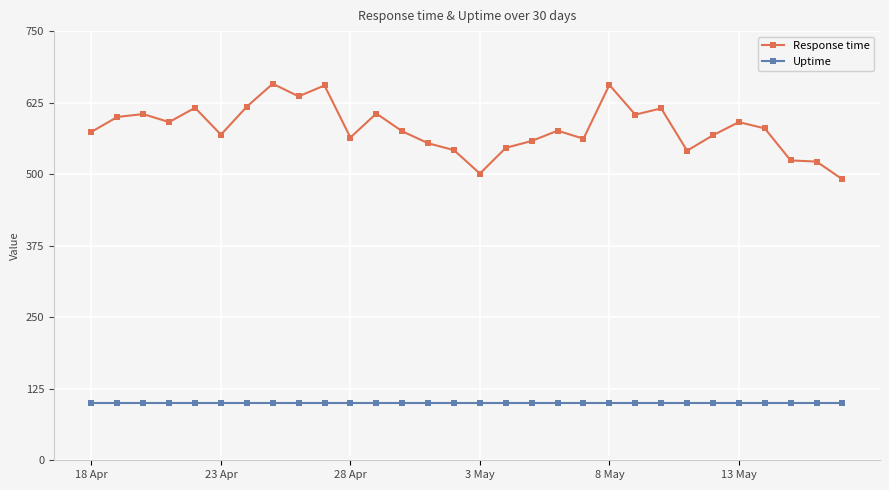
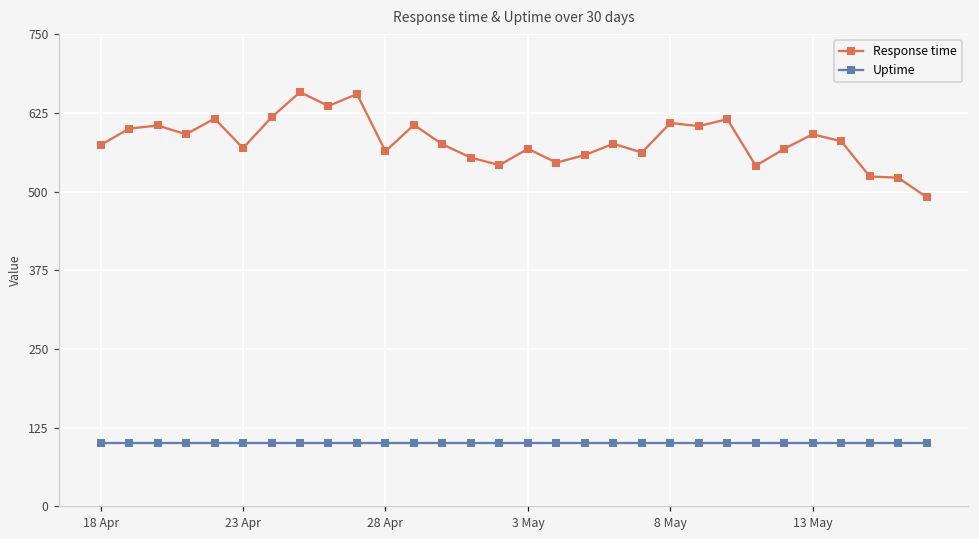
  {
    "Response time": {
      "18 Apr": 570,
      "23 Apr": 570,
      "28 Apr": 560,
-     "3 May": 500,
-     "8 May": 660,
+     "3 May": 570,
+     "8 May": 610,
      "13 May": 590
    },
    "Uptime": {
      "18 Apr": 100,
      "23 Apr": 100,
      "28 Apr": 100,
      "3 May": 100,
      "8 May": 100,
      "13 May": 100
    }
  }
